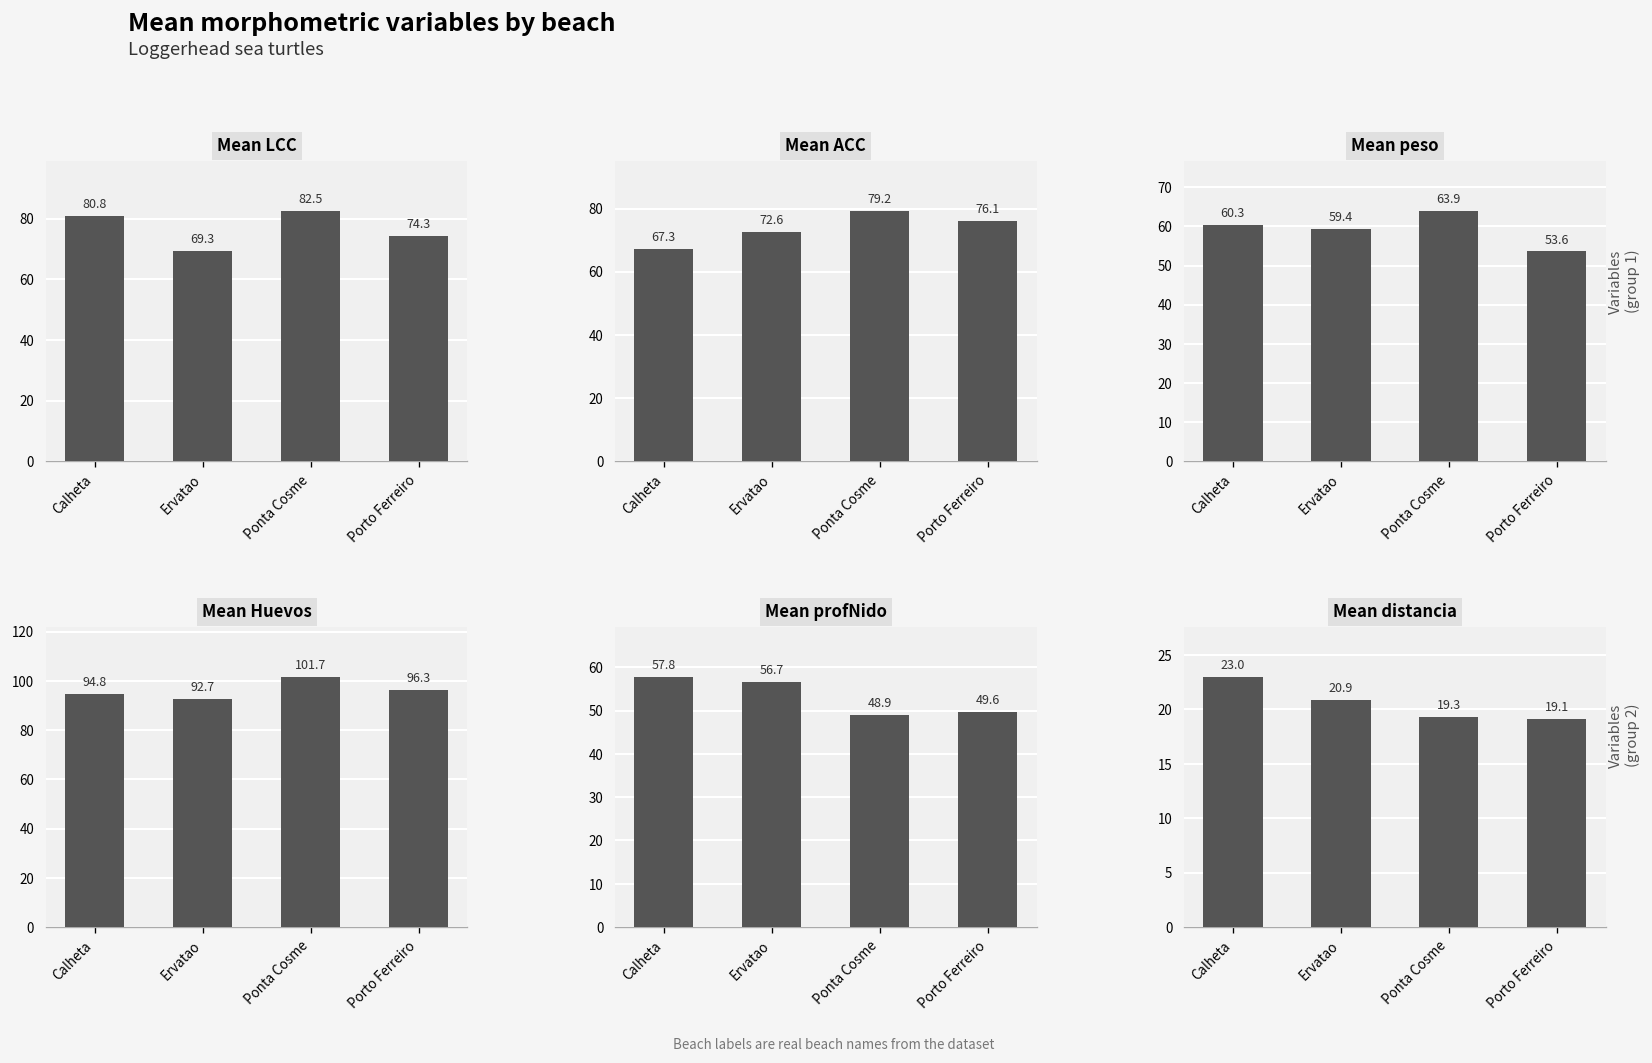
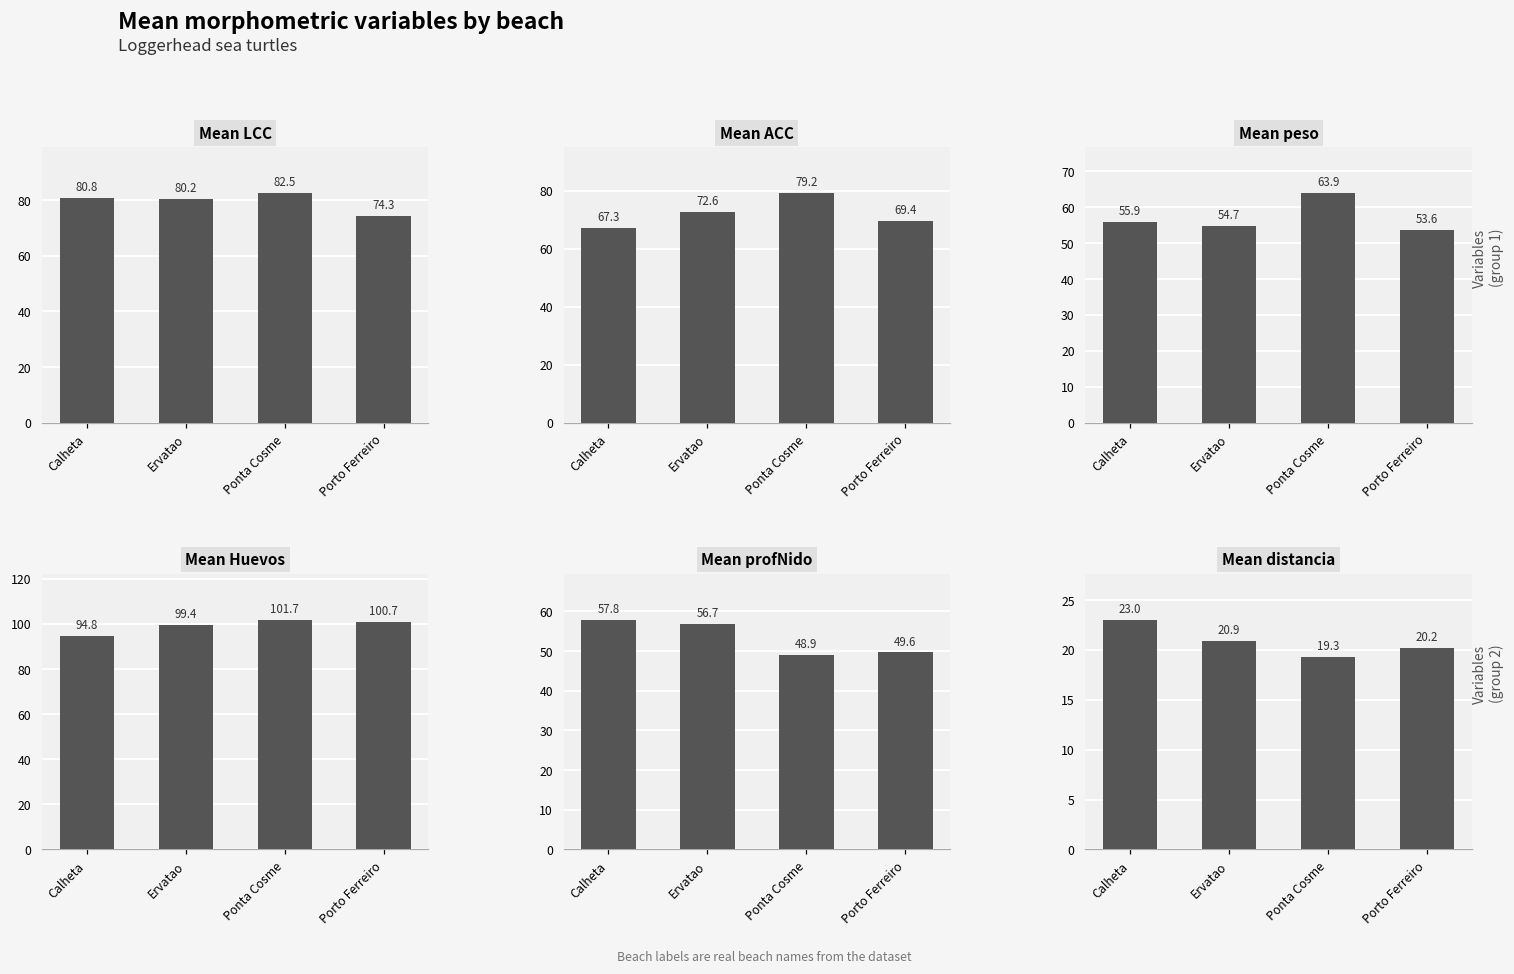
  {
    "Mean LCC": {
      "Calheta": 80.8,
-     "Ervatao": 69.3,
+     "Ervatao": 80.2,
      "Ponta Cosme": 82.5,
      "Porto Ferreiro": 74.3
    },
    "Mean ACC": {
      "Calheta": 67.3,
      "Ervatao": 72.6,
      "Ponta Cosme": 79.2,
-     "Porto Ferreiro": 76.1
+     "Porto Ferreiro": 69.4
    },
    "Mean peso": {
-     "Calheta": 60.3,
-     "Ervatao": 59.4,
+     "Calheta": 55.9,
+     "Ervatao": 54.7,
      "Ponta Cosme": 63.9,
      "Porto Ferreiro": 53.6
    },
    "Mean Huevos": {
      "Calheta": 94.8,
-     "Ervatao": 92.7,
+     "Ervatao": 99.4,
      "Ponta Cosme": 101.7,
-     "Porto Ferreiro": 96.3
+     "Porto Ferreiro": 100.7
    },
    "Mean profNido": {
      "Calheta": 57.8,
      "Ervatao": 56.7,
      "Ponta Cosme": 48.9,
      "Porto Ferreiro": 49.6
    },
    "Mean distancia": {
      "Calheta": 23.0,
      "Ervatao": 20.9,
      "Ponta Cosme": 19.3,
-     "Porto Ferreiro": 19.1
+     "Porto Ferreiro": 20.2
    }
  }
